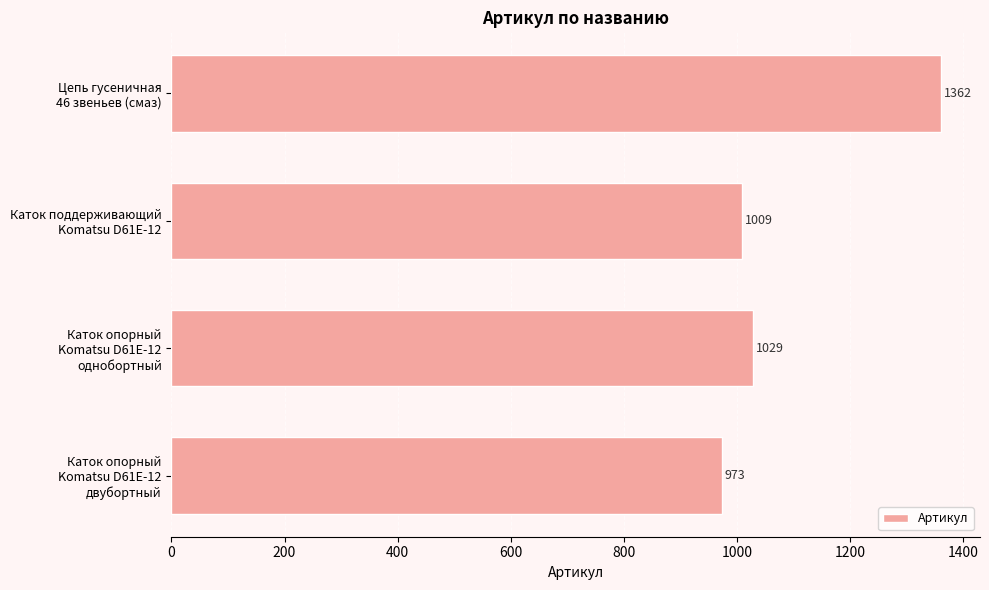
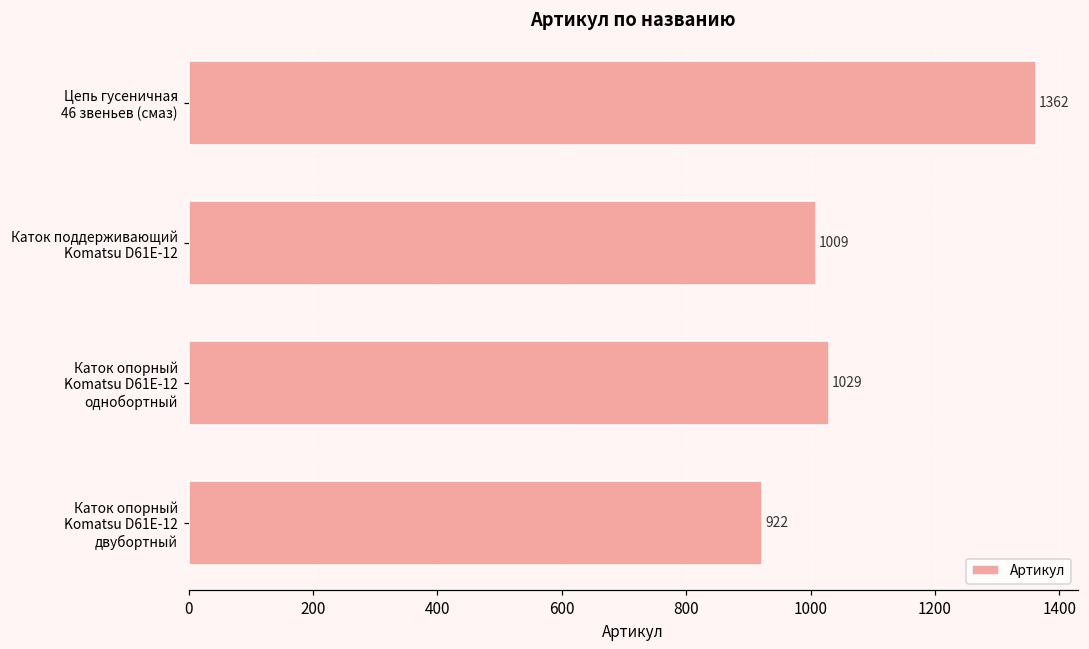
  {
    "Цепь гусеничная 46 звеньев (смаз)": 1362,
    "Каток поддерживающий Komatsu D61E-12": 1009,
    "Каток опорный Komatsu D61E-12 однобортный": 1029,
-   "Каток опорный Komatsu D61E-12 двубортный": 973
+   "Каток опорный Komatsu D61E-12 двубортный": 922
  }
